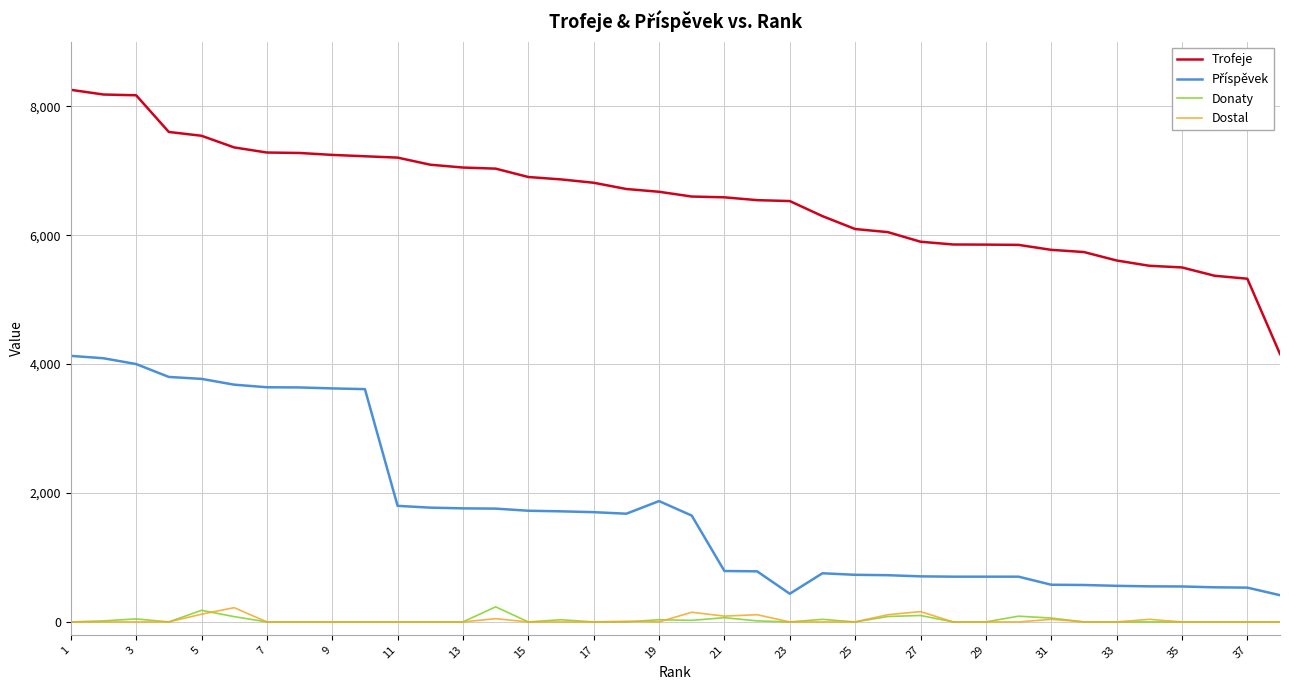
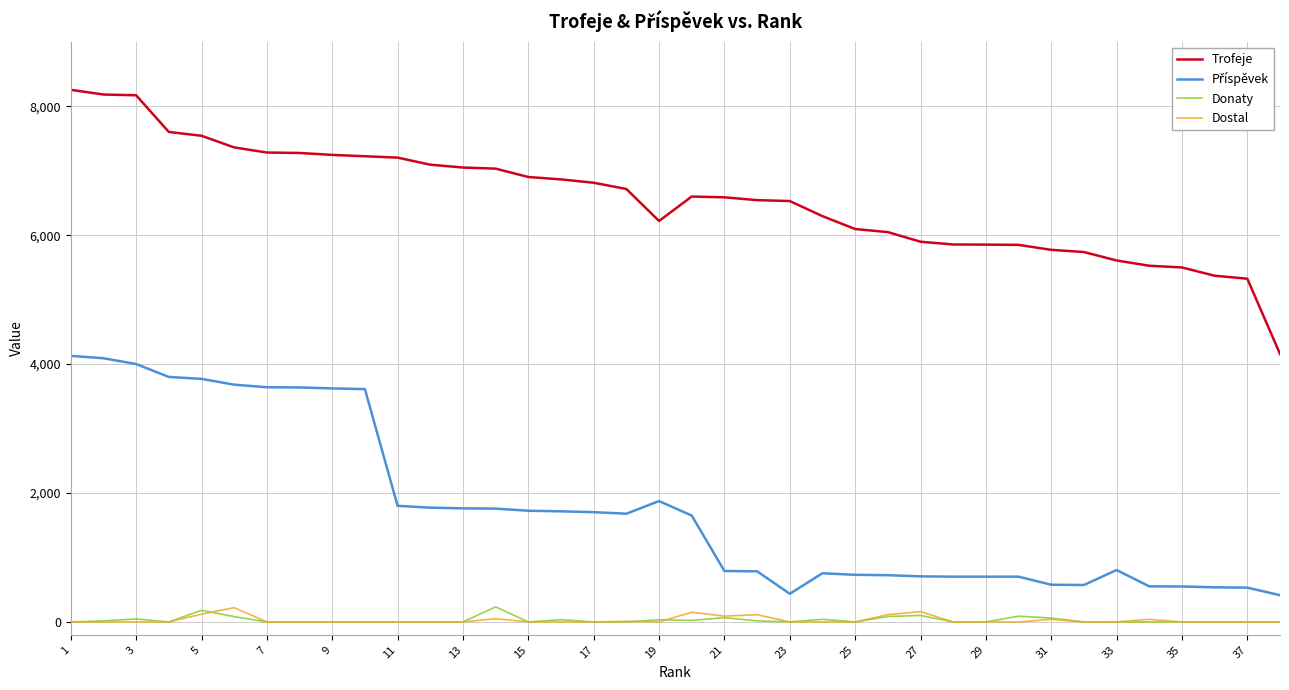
  {
    "Trofeje": {
      "1": "8,300",
      "3": "8,200",
      "5": "7,500",
      "7": "7,300",
      "9": "7,200",
      "11": "7,200",
      "13": "7,100",
      "15": "6,900",
      "17": "6,800",
-     "19": "6,700",
+     "19": "6,200",
      "21": "6,600",
      "23": "6,500",
      "25": "6,100",
      "27": "5,900",
      "29": "5,900",
      "31": "5,800",
      "33": "5,600",
      "35": "5,500",
      "37": "5,300"
    },
    "Příspěvek": {
      "1": "4,100",
      "3": "4,000",
      "5": "3,800",
      "7": "3,600",
      "9": "3,600",
      "11": "1,800",
      "13": "1,800",
      "15": "1,700",
      "17": "1,700",
      "19": "1,900",
      "21": "800",
      "23": "400",
      "25": "700",
      "27": "700",
      "29": "700",
      "31": "600",
-     "33": "600",
+     "33": "800",
      "35": "600",
      "37": "500"
    },
    "Donaty": {
      "3": "0",
      "5": "200",
      "27": "100"
    },
    "Dostal": {
      "3": "0",
      "5": "100",
      "27": "200"
    }
  }
